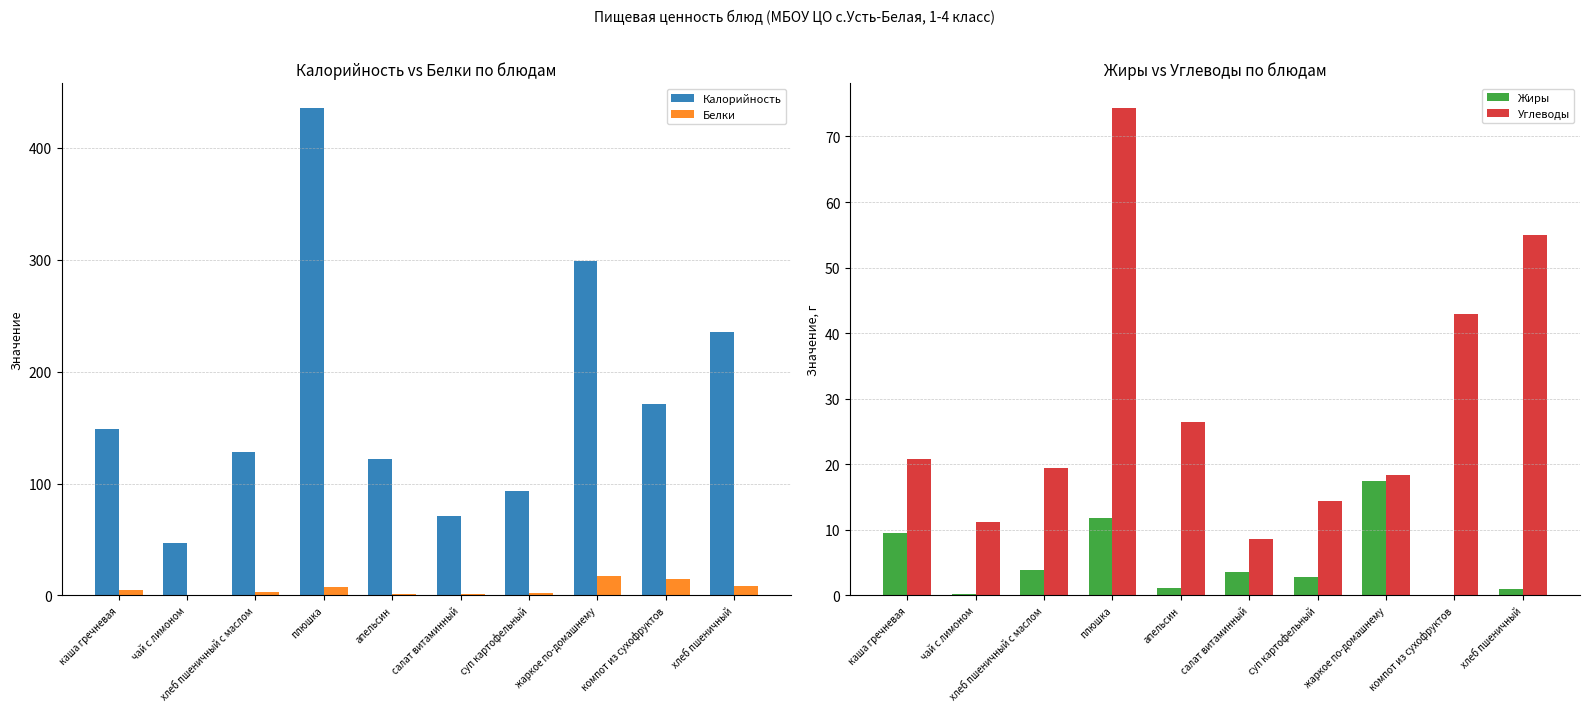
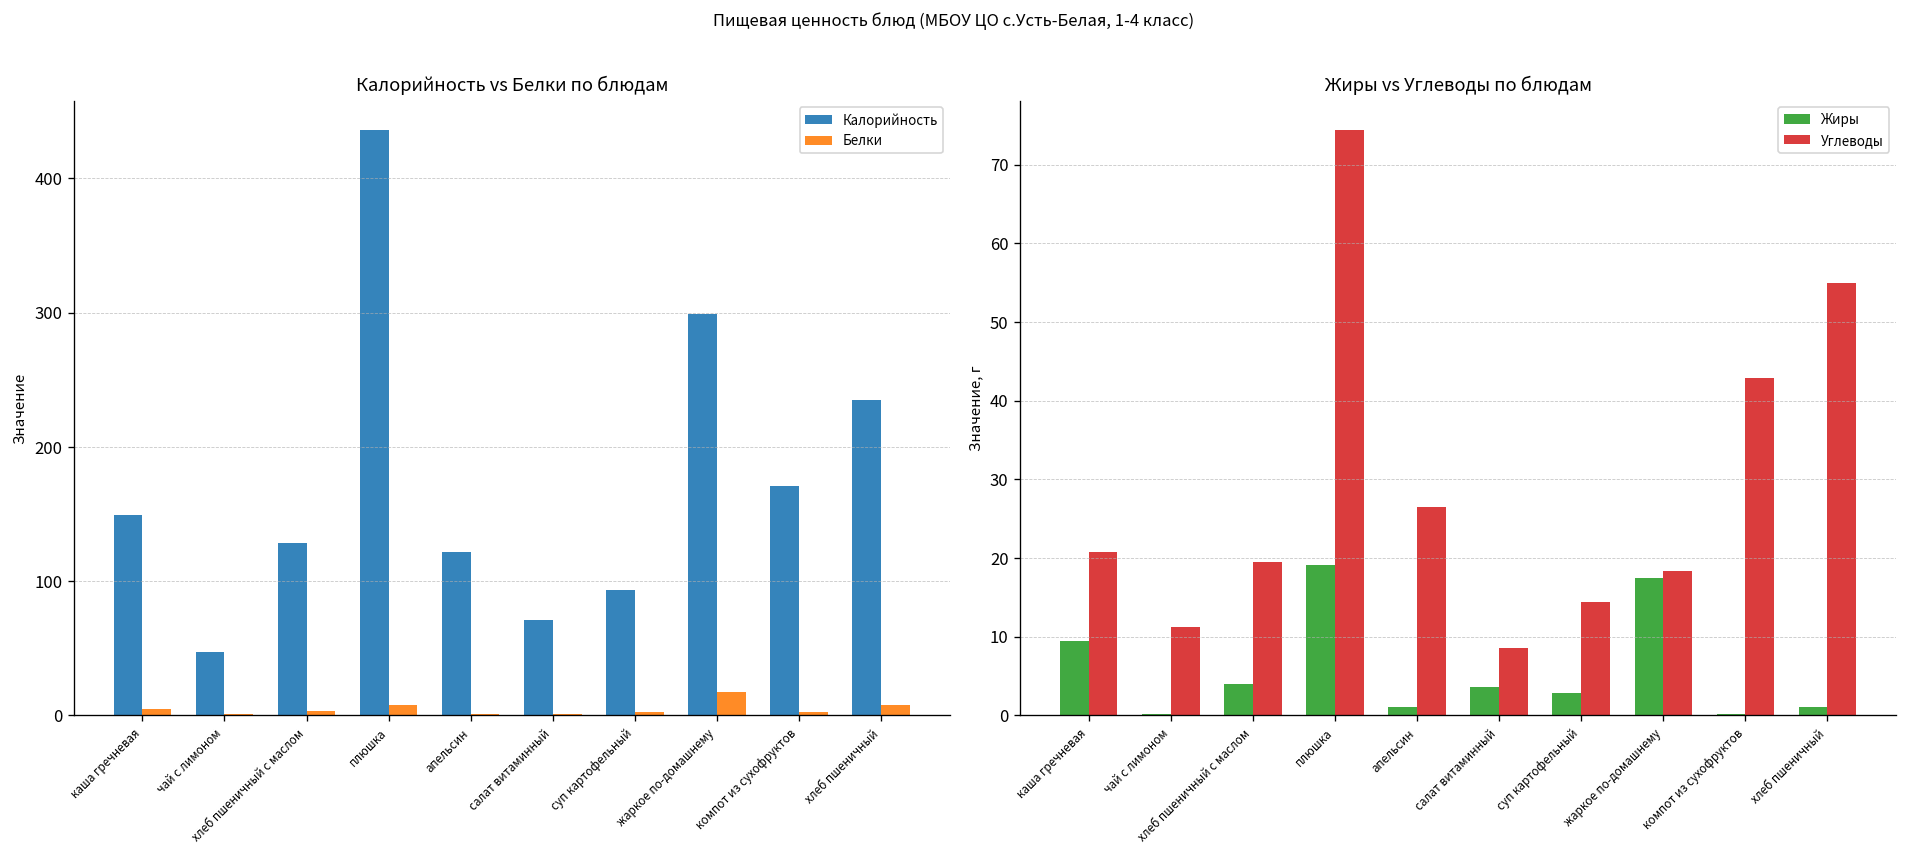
  {
    "Калорийность vs Белки по блюдам": {
      "Калорийность": {
        "каша гречневая": 149,
        "чай с лимоном": 47,
        "хлеб пшеничный с маслом": 128,
        "плюшка": 436,
        "апельсин": 122,
        "салат витаминный": 71,
        "суп картофельный": 93,
        "жаркое по-домашнему": 299,
        "компот из сухофруктов": 171,
        "хлеб пшеничный": 235
      },
      "Белки": {
        "каша гречневая": 5,
        "хлеб пшеничный с маслом": 3,
        "плюшка": 8,
        "жаркое по-домашнему": 17,
-       "компот из сухофруктов": 15,
+       "компот из сухофруктов": 2,
        "хлеб пшеничный": 8
      }
    },
    "Жиры vs Углеводы по блюдам": {
      "Жиры": {
        "каша гречневая": 9,
        "хлеб пшеничный с маслом": 4,
-       "плюшка": 12,
+       "плюшка": 19,
        "апельсин": 1,
        "салат витаминный": 4,
        "суп картофельный": 3,
        "жаркое по-домашнему": 17,
        "хлеб пшеничный": 1
      },
      "Углеводы": {
        "каша гречневая": 21,
        "чай с лимоном": 11,
        "хлеб пшеничный с маслом": 20,
        "плюшка": 74,
        "апельсин": 26,
        "салат витаминный": 9,
        "суп картофельный": 14,
        "жаркое по-домашнему": 18,
        "компот из сухофруктов": 43,
        "хлеб пшеничный": 55
      }
    }
  }
